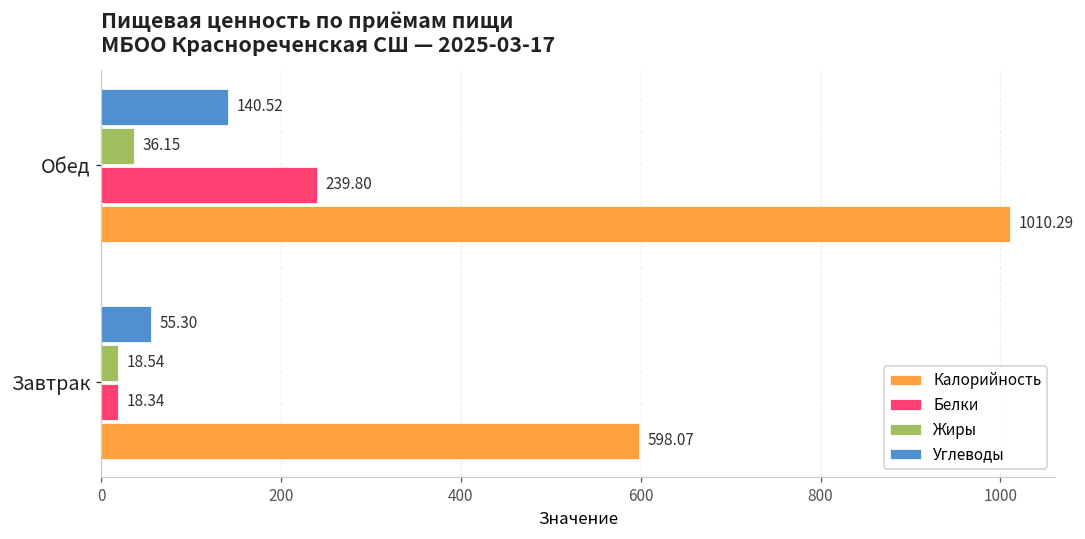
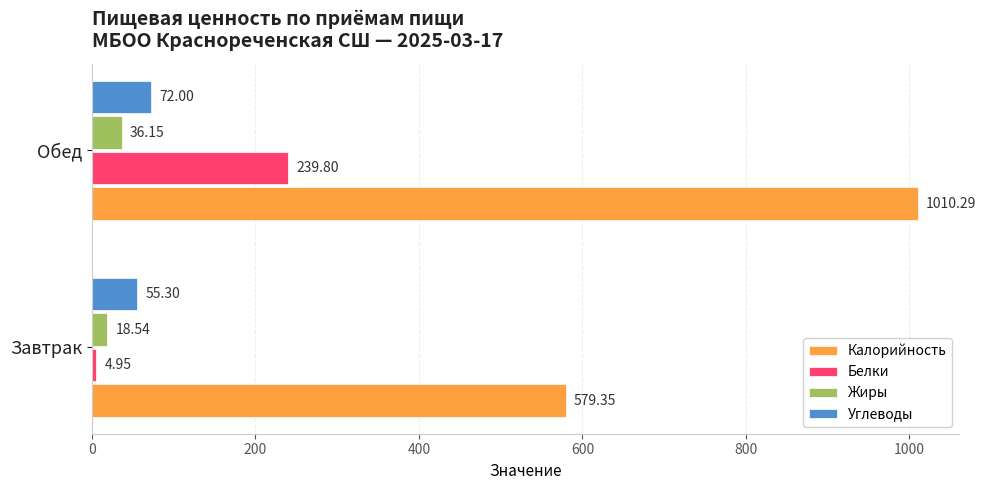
  {
    "Калорийность": {
      "Обед": 1010.29,
-     "Завтрак": 598.07
+     "Завтрак": 579.35
    },
    "Белки": {
      "Обед": 239.80,
-     "Завтрак": 18.34
+     "Завтрак": 4.95
    },
    "Жиры": {
      "Обед": 36.15,
      "Завтрак": 18.54
    },
    "Углеводы": {
-     "Обед": 140.52,
+     "Обед": 72.00,
      "Завтрак": 55.30
    }
  }
